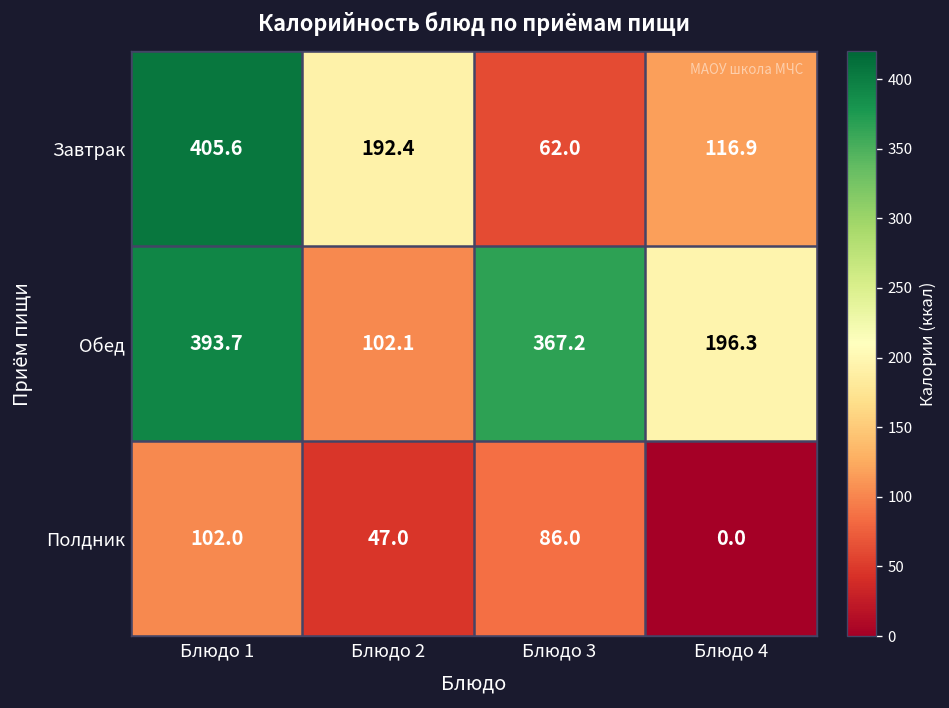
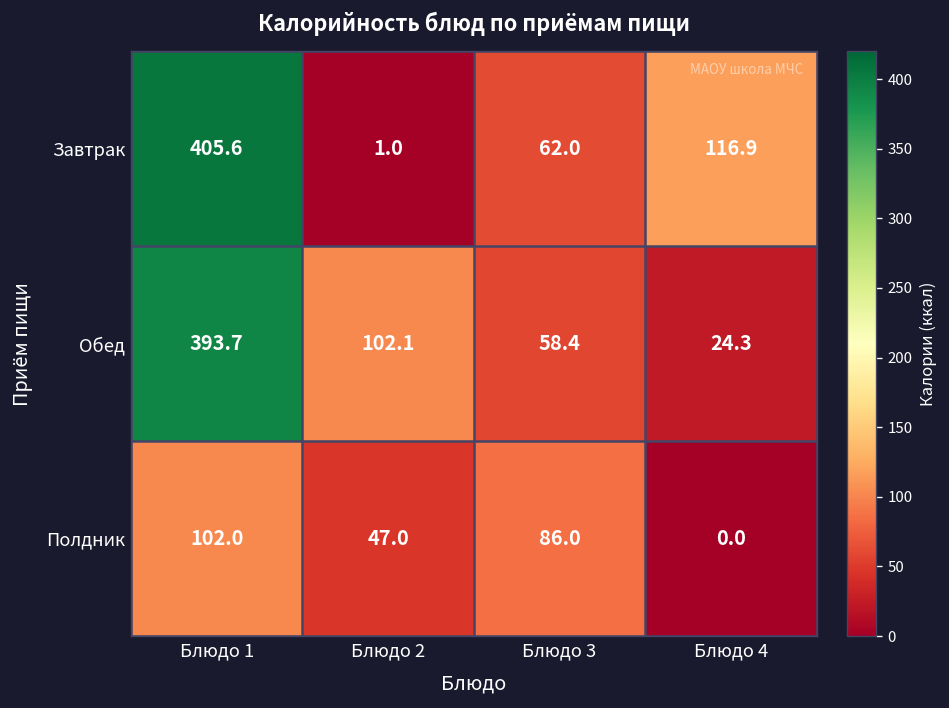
  {
    "Завтрак": {
      "Блюдо 1": 405.6,
-     "Блюдо 2": 192.4,
+     "Блюдо 2": 1.0,
      "Блюдо 3": 62.0
    },
    "Обед": {
      "Блюдо 1": 393.7,
      "Блюдо 2": 102.1,
-     "Блюдо 3": 367.2,
-     "Блюдо 4": 196.3
+     "Блюдо 3": 58.4,
+     "Блюдо 4": 24.3
    },
    "Полдник": {
      "Блюдо 1": 102.0,
      "Блюдо 2": 47.0,
      "Блюдо 3": 86.0,
      "Блюдо 4": 0.0
    }
  }
